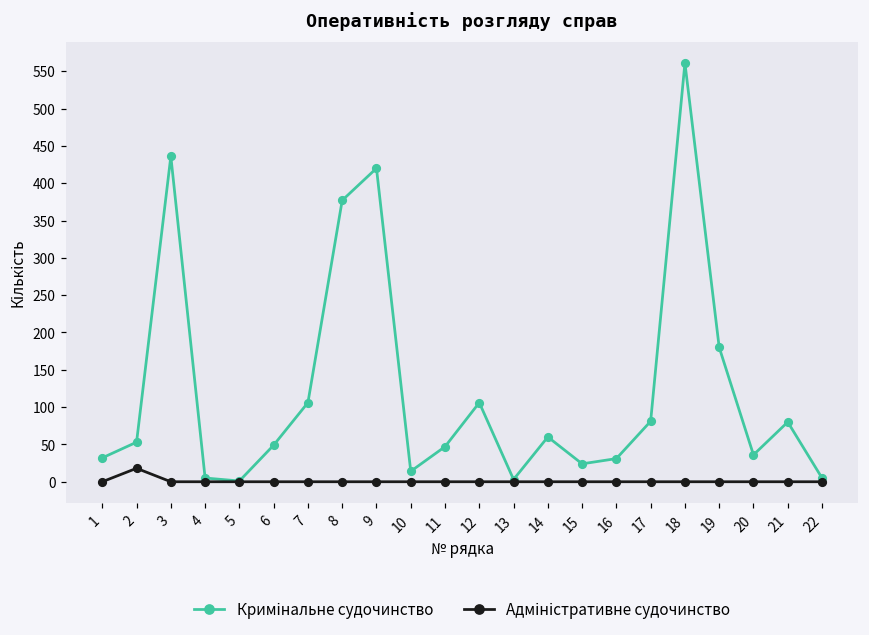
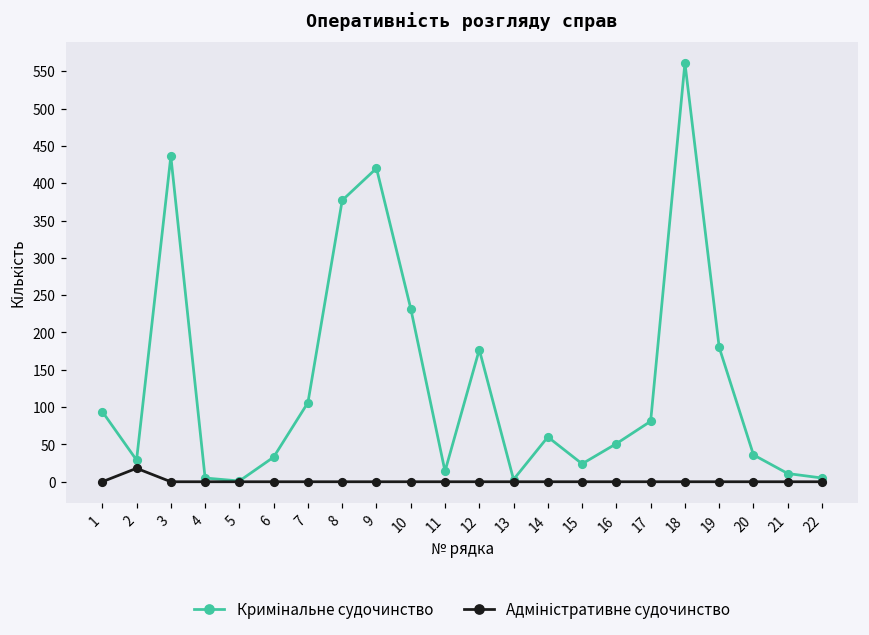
  {
    "Кримінальне судочинство": {
-     "1": 30,
-     "2": 50,
+     "1": 90,
+     "2": 30,
      "3": 440,
      "4": 10,
-     "6": 50,
+     "6": 30,
      "7": 110,
      "8": 380,
      "9": 420,
-     "10": 10,
-     "11": 50,
-     "12": 110,
+     "10": 230,
+     "11": 10,
+     "12": 180,
      "14": 60,
      "15": 20,
-     "16": 30,
+     "16": 50,
      "17": 80,
      "18": 560,
      "19": 180,
      "20": 40,
-     "21": 80,
+     "21": 10,
      "22": 10
    },
    "Адміністративне судочинство": {
      "1": 0,
      "2": 20,
      "3": 0,
      "4": 0,
      "6": 0,
      "7": 0,
      "8": 0,
      "9": 0,
      "10": 0,
      "11": 0,
      "12": 0,
      "14": 0,
      "15": 0,
      "16": 0,
      "17": 0,
      "18": 0,
      "19": 0,
      "20": 0,
      "21": 0,
      "22": 0
    }
  }
